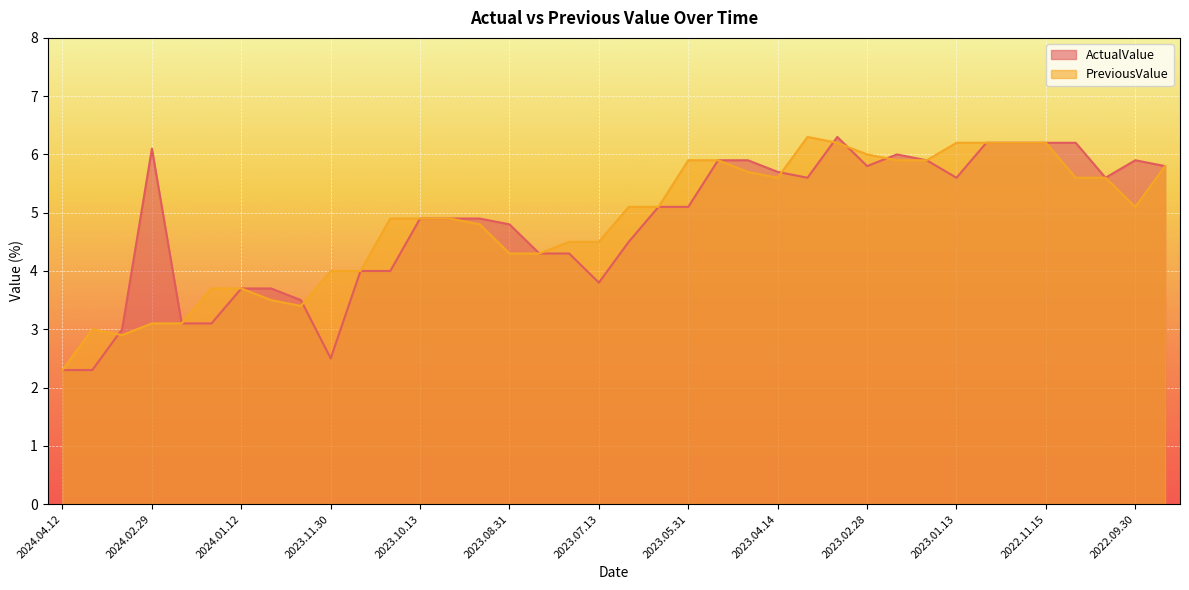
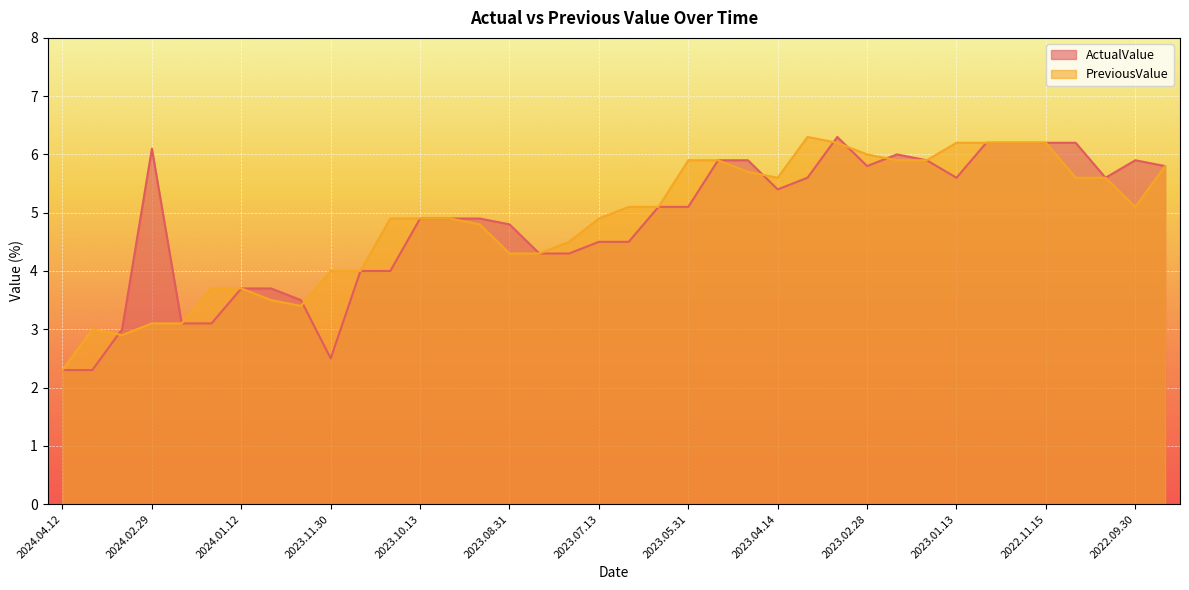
  {
    "ActualValue": {
      "2024.02.29": 6.1,
      "2023.11.30": 2.5,
      "2023.08.31": 4.8,
-     "2023.07.13": 3.8,
+     "2023.07.13": 4.5,
      "2023.05.31": 5.1,
-     "2023.04.14": 5.7,
+     "2023.04.14": 5.4,
      "2023.02.28": 5.8,
      "2023.01.13": 5.6,
      "2022.09.30": 5.9
    },
    "PreviousValue": {
      "2024.02.29": 3.1,
      "2023.11.30": 4.0,
      "2023.08.31": 4.3,
-     "2023.07.13": 4.5,
+     "2023.07.13": 4.9,
      "2023.05.31": 5.9,
      "2023.04.14": 5.6,
      "2023.02.28": 6.0,
      "2023.01.13": 6.2,
      "2022.09.30": 5.1
    }
  }
